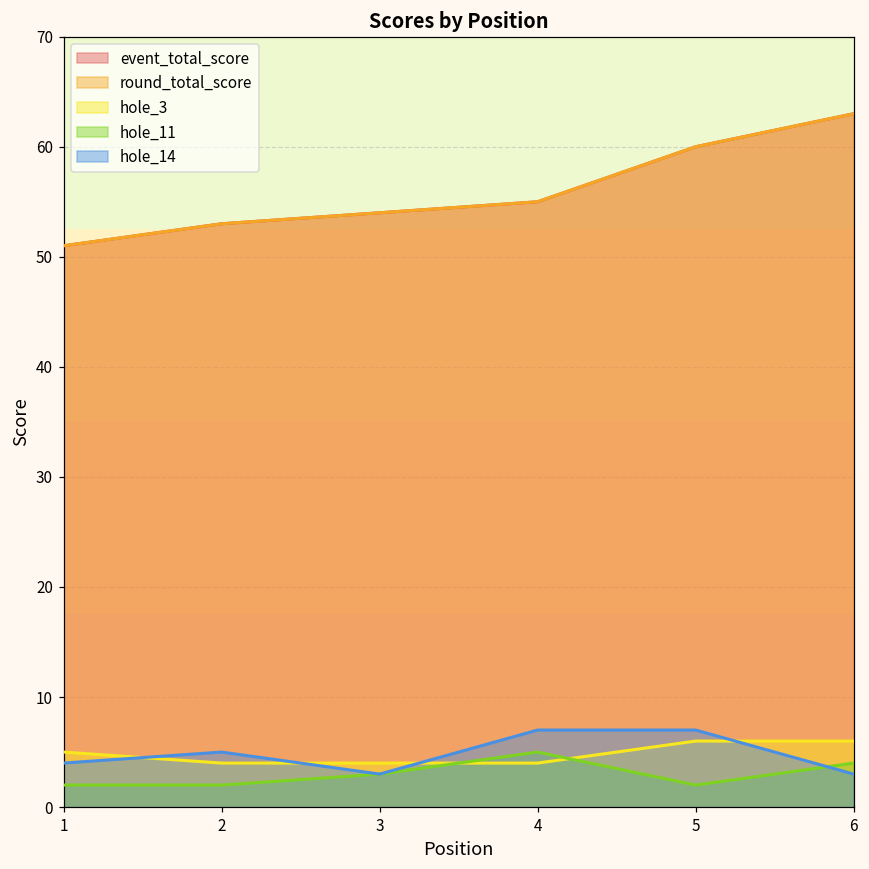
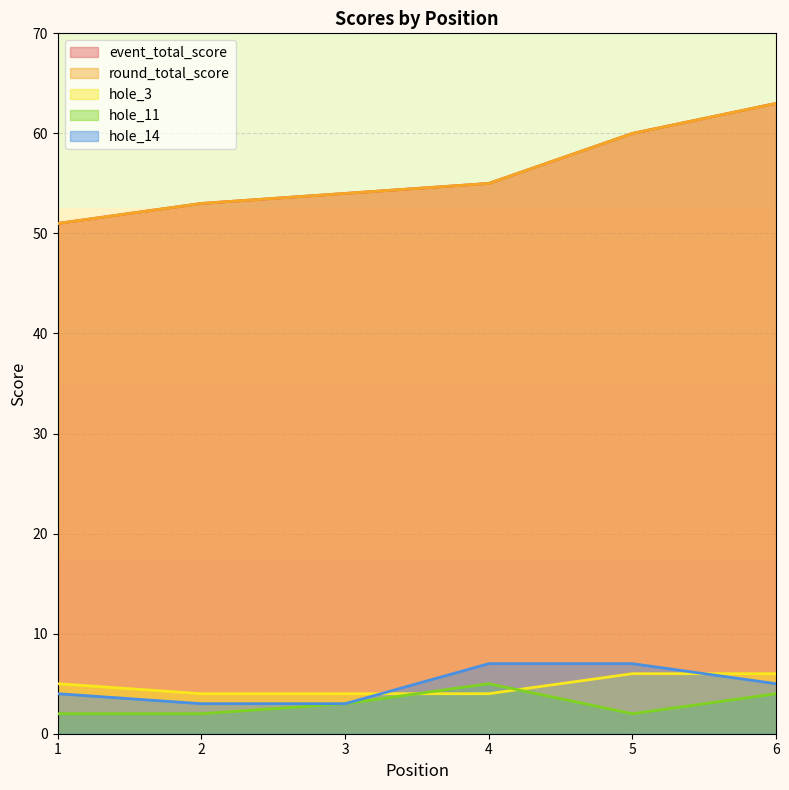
  {
    "hole_11": {
      "1": 2,
      "2": 2,
      "4": 5,
      "5": 2,
      "6": 4
    },
    "hole_14": {
      "1": 4,
-     "2": 5,
+     "2": 3,
      "4": 7,
      "5": 7,
-     "6": 3
+     "6": 5
    }
  }
